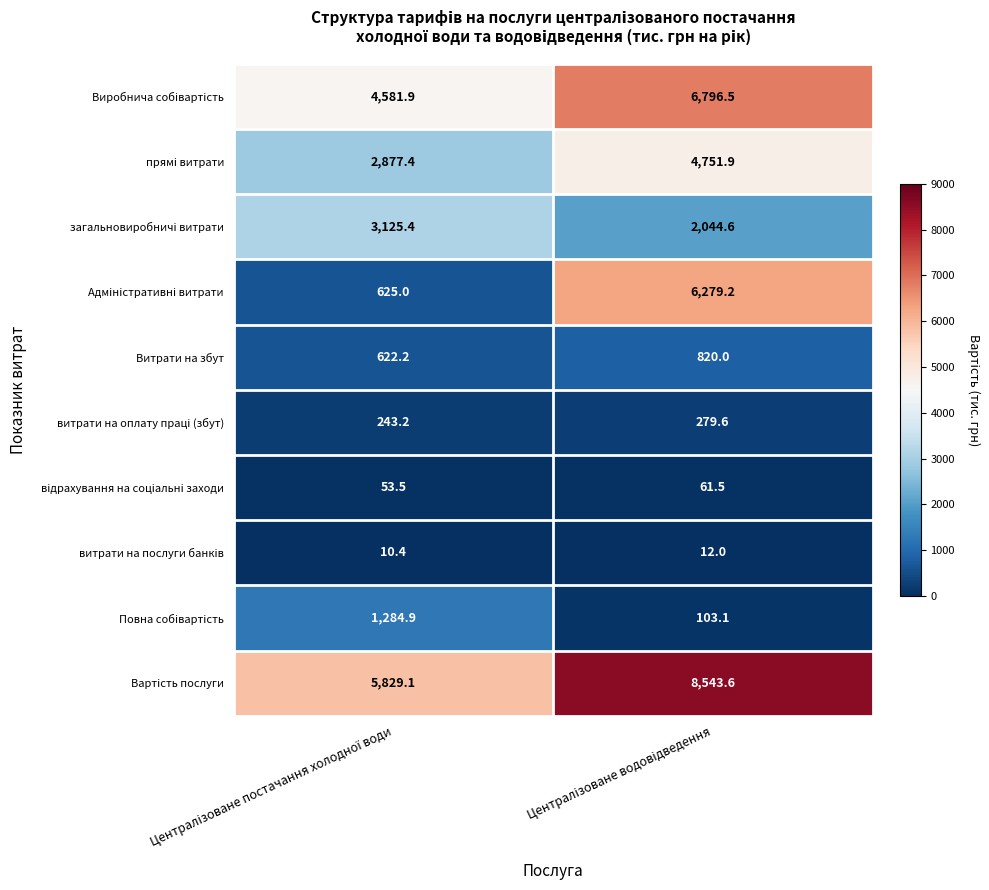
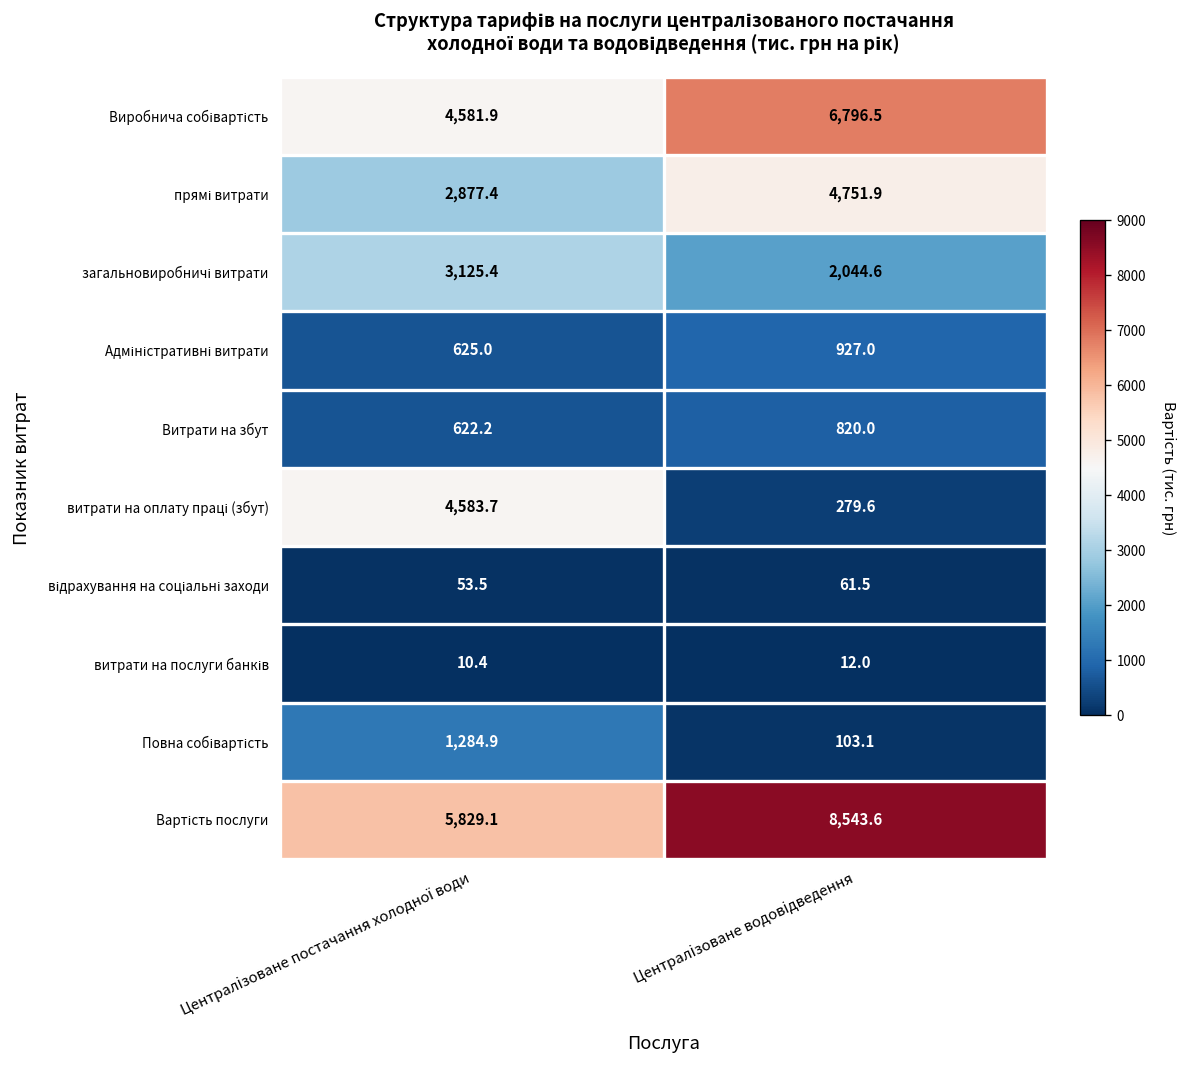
  {
    "Виробнича собівартість": {
      "Централізоване постачання холодної води": "4,581.9",
      "Централізоване водовідведення": "6,796.5"
    },
    "прямі витрати": {
      "Централізоване постачання холодної води": "2,877.4",
      "Централізоване водовідведення": "4,751.9"
    },
    "загальновиробничі витрати": {
      "Централізоване постачання холодної води": "3,125.4",
      "Централізоване водовідведення": "2,044.6"
    },
    "Адміністративні витрати": {
      "Централізоване постачання холодної води": "625.0",
-     "Централізоване водовідведення": "6,279.2"
+     "Централізоване водовідведення": "927.0"
    },
    "Витрати на збут": {
      "Централізоване постачання холодної води": "622.2",
      "Централізоване водовідведення": "820.0"
    },
    "витрати на оплату праці (збут)": {
-     "Централізоване постачання холодної води": "243.2",
+     "Централізоване постачання холодної води": "4,583.7",
      "Централізоване водовідведення": "279.6"
    },
    "відрахування на соціальні заходи": {
      "Централізоване постачання холодної води": "53.5",
      "Централізоване водовідведення": "61.5"
    },
    "витрати на послуги банків": {
      "Централізоване постачання холодної води": "10.4",
      "Централізоване водовідведення": "12.0"
    },
    "Повна собівартість": {
      "Централізоване постачання холодної води": "1,284.9",
      "Централізоване водовідведення": "103.1"
    },
    "Вартість послуги": {
      "Централізоване постачання холодної води": "5,829.1",
      "Централізоване водовідведення": "8,543.6"
    }
  }
